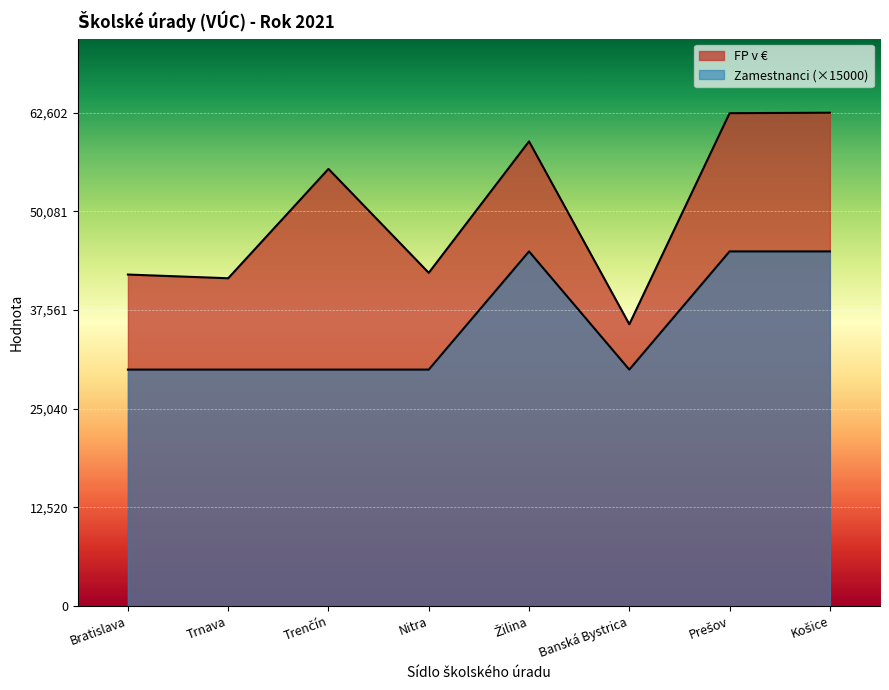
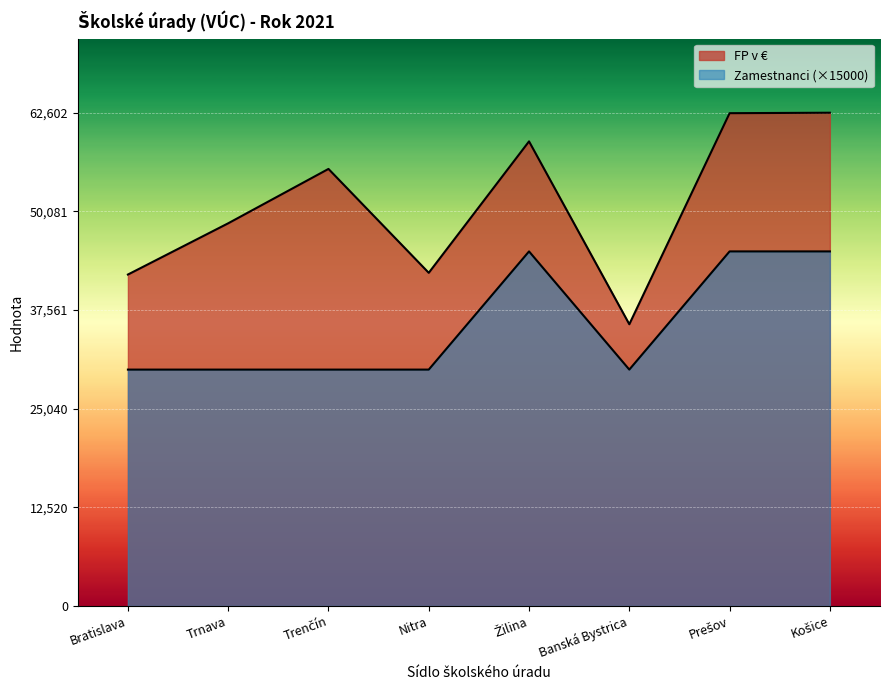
  {
    "FP v €": {
      "Bratislava": "42,000",
-     "Trnava": "42,000",
+     "Trnava": "49,000",
      "Trenčín": "55,000",
      "Nitra": "42,000",
      "Žilina": "59,000",
      "Banská Bystrica": "36,000",
      "Prešov": "63,000",
      "Košice": "63,000"
    },
    "Zamestnanci (×15000)": {
      "Bratislava": "30,000",
      "Trnava": "30,000",
      "Trenčín": "30,000",
      "Nitra": "30,000",
      "Žilina": "45,000",
      "Banská Bystrica": "30,000",
      "Prešov": "45,000",
      "Košice": "45,000"
    }
  }
